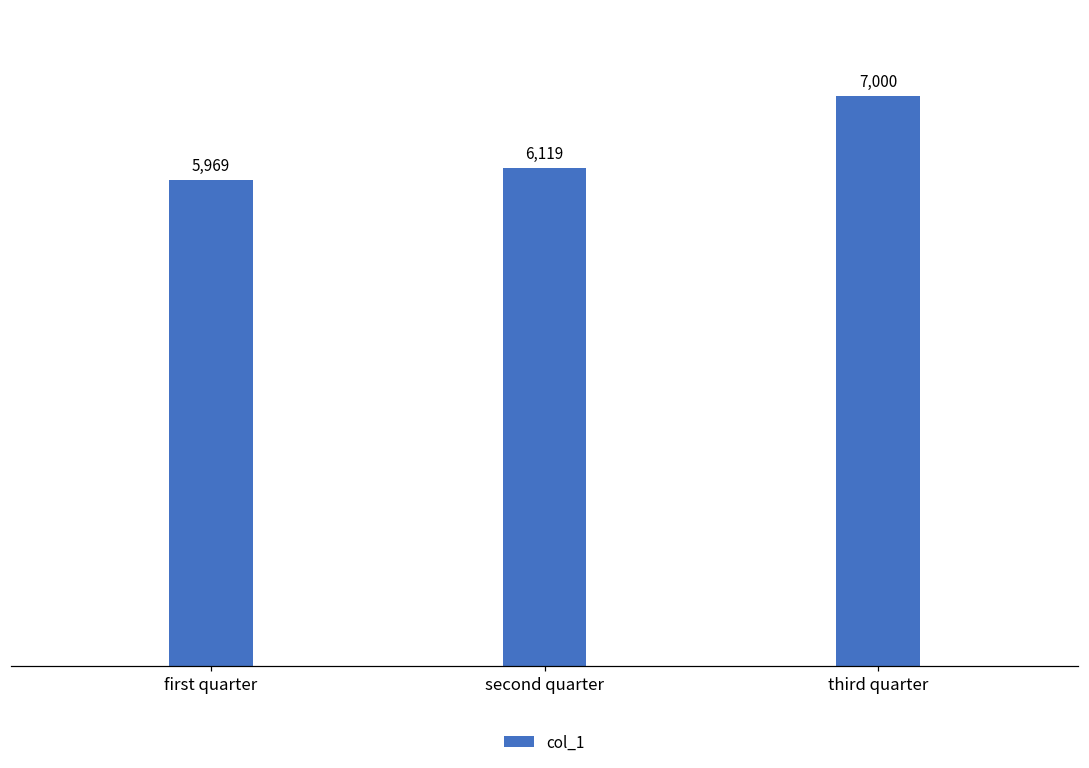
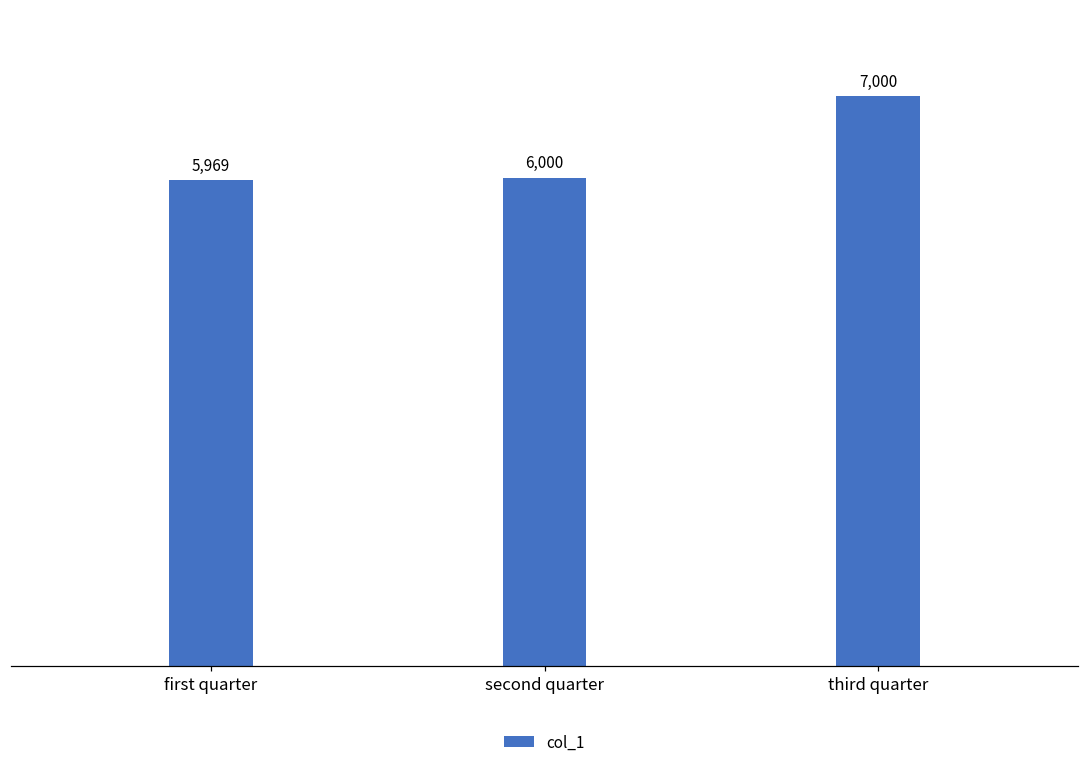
  {
    "first quarter": "5,969",
-   "second quarter": "6,119",
+   "second quarter": "6,000",
    "third quarter": "7,000"
  }
